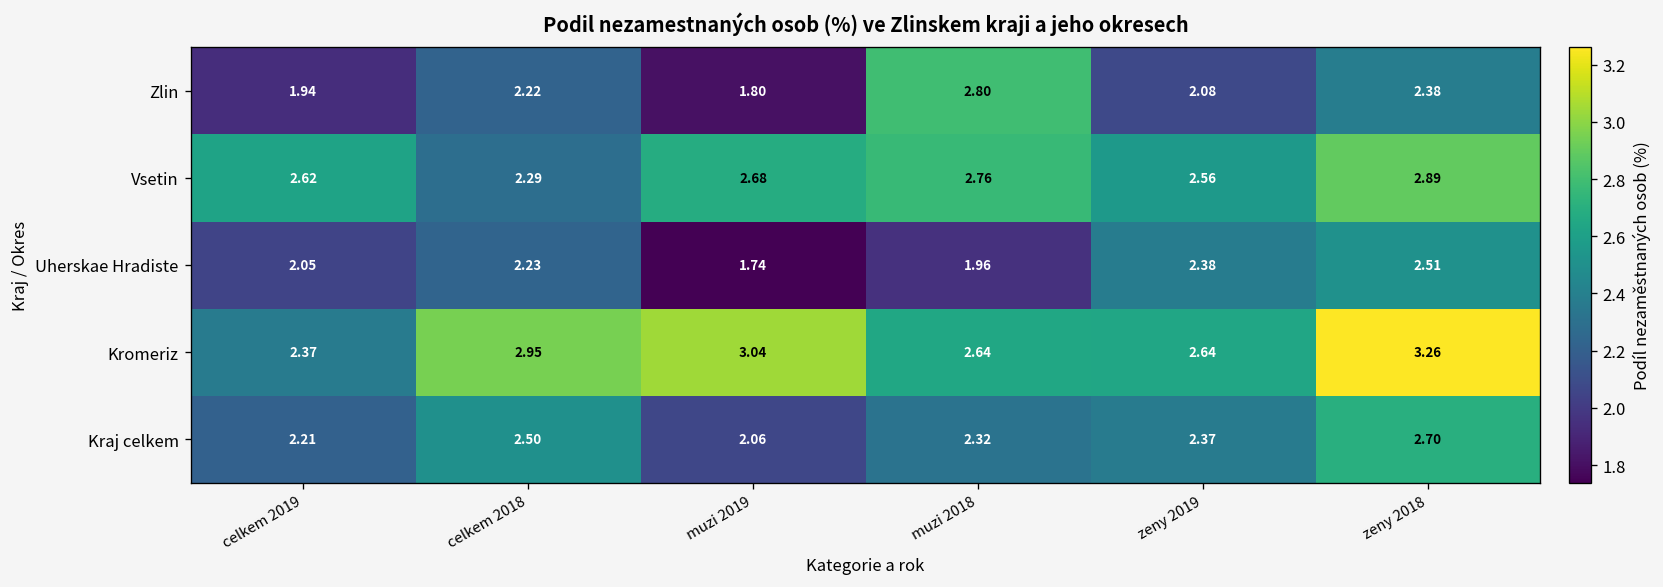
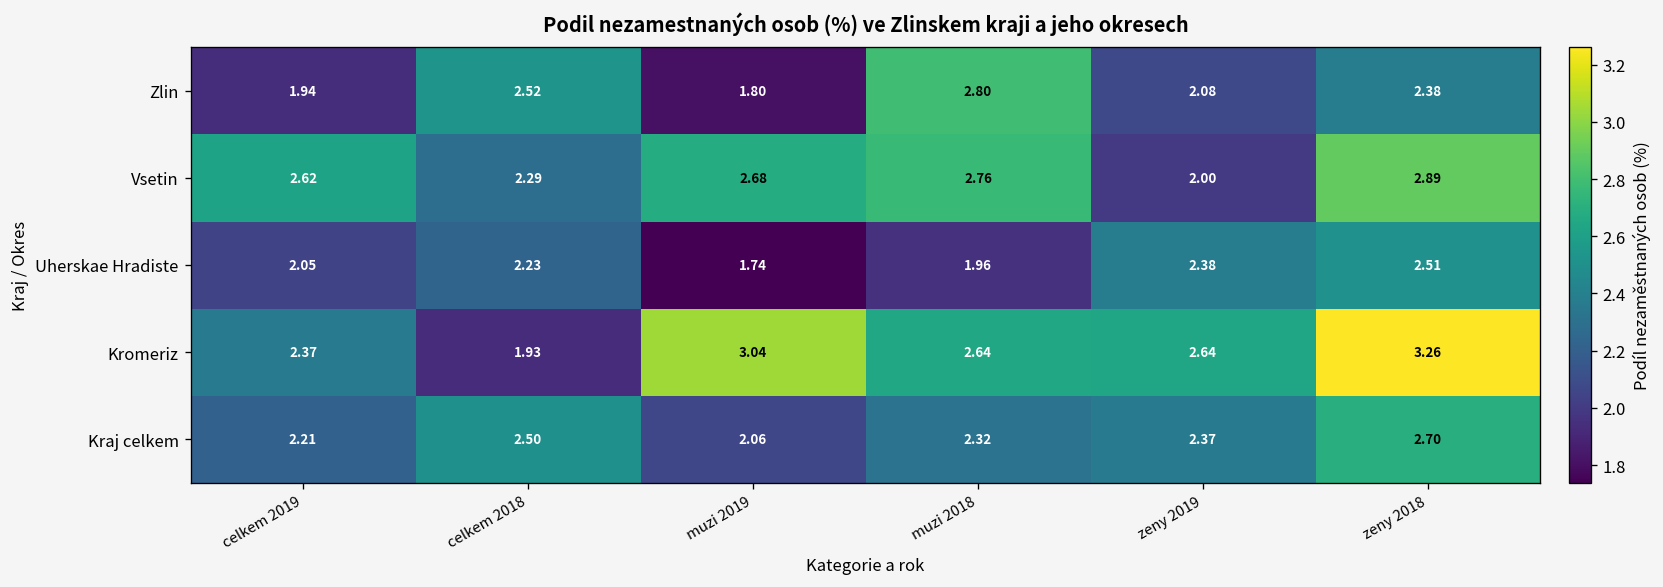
  {
    "Zlin": {
      "celkem 2019": 1.94,
-     "celkem 2018": 2.22,
+     "celkem 2018": 2.52,
      "muzi 2019": 1.80,
      "muzi 2018": 2.80,
      "zeny 2019": 2.08,
      "zeny 2018": 2.38
    },
    "Vsetin": {
      "celkem 2019": 2.62,
      "celkem 2018": 2.29,
      "muzi 2019": 2.68,
      "muzi 2018": 2.76,
-     "zeny 2019": 2.56,
+     "zeny 2019": 2.00,
      "zeny 2018": 2.89
    },
    "Uherskae Hradiste": {
      "celkem 2019": 2.05,
      "celkem 2018": 2.23,
      "muzi 2019": 1.74,
      "muzi 2018": 1.96,
      "zeny 2019": 2.38,
      "zeny 2018": 2.51
    },
    "Kromeriz": {
      "celkem 2019": 2.37,
-     "celkem 2018": 2.95,
+     "celkem 2018": 1.93,
      "muzi 2019": 3.04,
      "muzi 2018": 2.64,
      "zeny 2019": 2.64,
      "zeny 2018": 3.26
    },
    "Kraj celkem": {
      "celkem 2019": 2.21,
      "celkem 2018": 2.50,
      "muzi 2019": 2.06,
      "muzi 2018": 2.32,
      "zeny 2019": 2.37,
      "zeny 2018": 2.70
    }
  }
